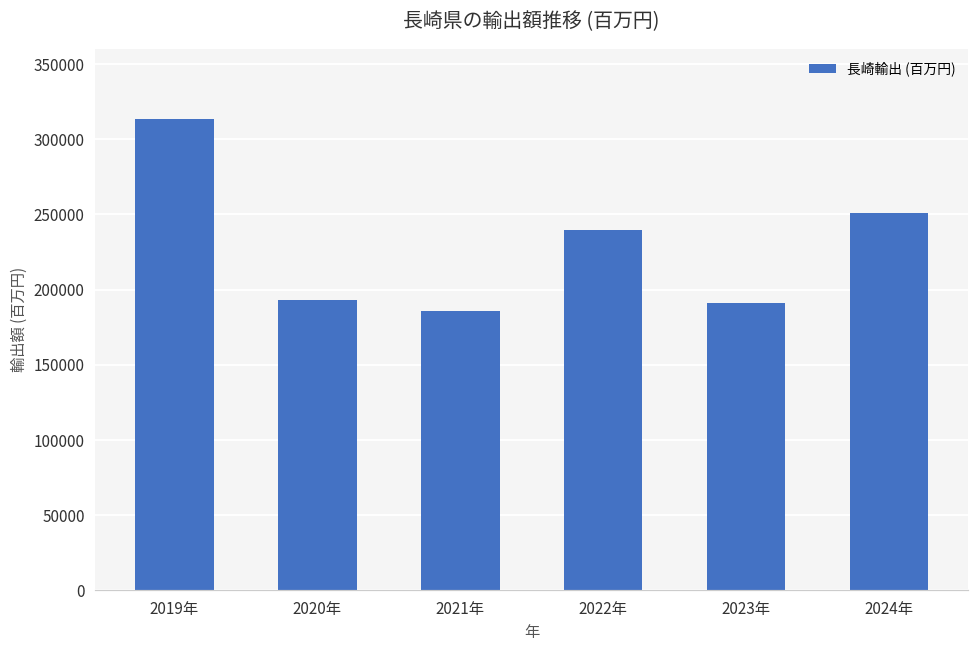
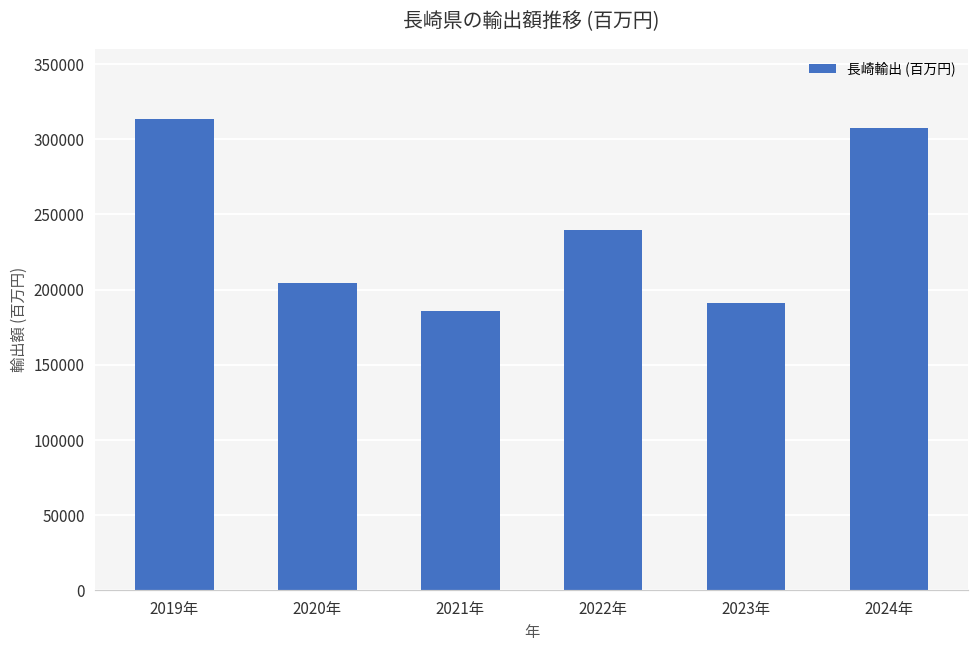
  {
    "2019年": 314000,
-   "2020年": 193000,
+   "2020年": 204000,
    "2021年": 186000,
    "2022年": 240000,
    "2023年": 191000,
-   "2024年": 251000
+   "2024年": 308000
  }
